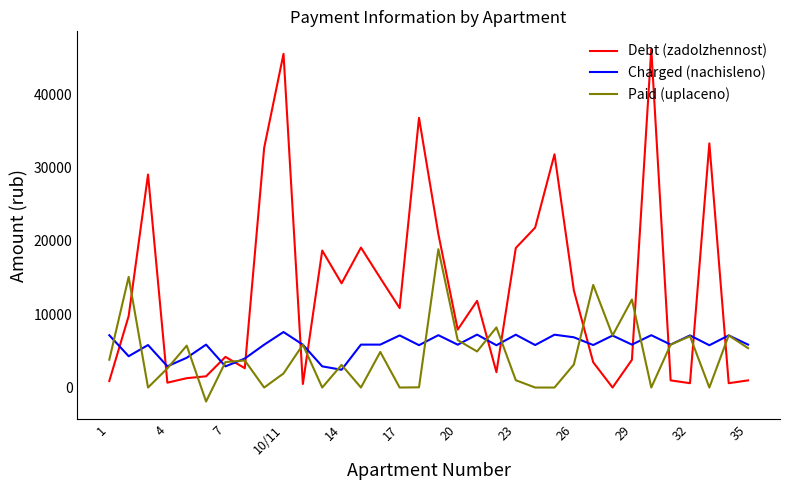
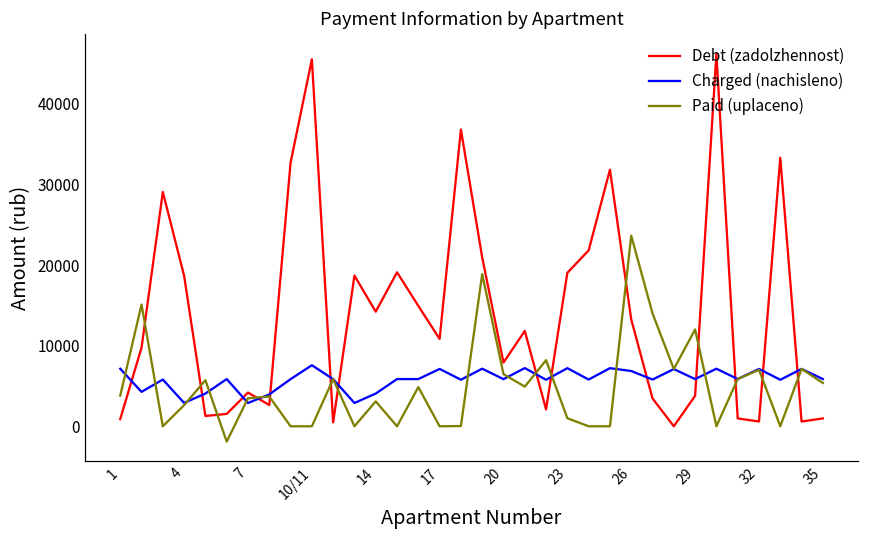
  {
    "Debt (zadolzhennost)": {
      "1": 1000,
-     "4": 1000,
+     "4": 19000,
      "7": 4000,
      "10/11": 46000,
      "14": 14000,
      "17": 11000,
      "20": 8000,
      "23": 19000,
      "26": 13000,
      "29": 4000,
      "32": 1000,
      "35": 1000
    },
    "Charged (nachisleno)": {
      "1": 7000,
      "7": 3000,
      "10/11": 8000,
-     "14": 2000,
+     "14": 4000,
      "17": 7000,
      "20": 6000,
      "23": 7000,
      "26": 7000,
      "29": 6000,
      "35": 6000
    },
    "Paid (uplaceno)": {
      "1": 4000,
      "7": 3000,
-     "10/11": 2000,
+     "10/11": 0,
      "14": 3000,
      "17": 0,
      "20": 6000,
      "23": 1000,
-     "26": 3000,
+     "26": 24000,
      "29": 12000,
      "35": 5000
    }
  }
